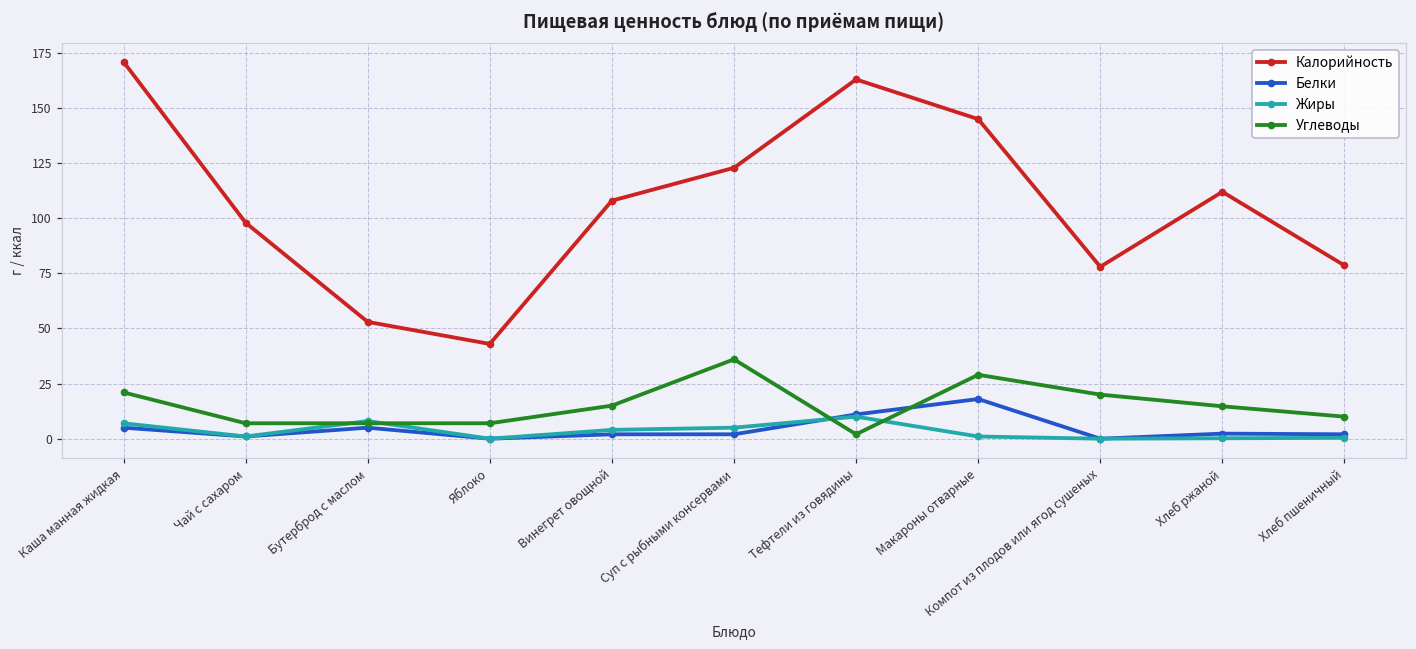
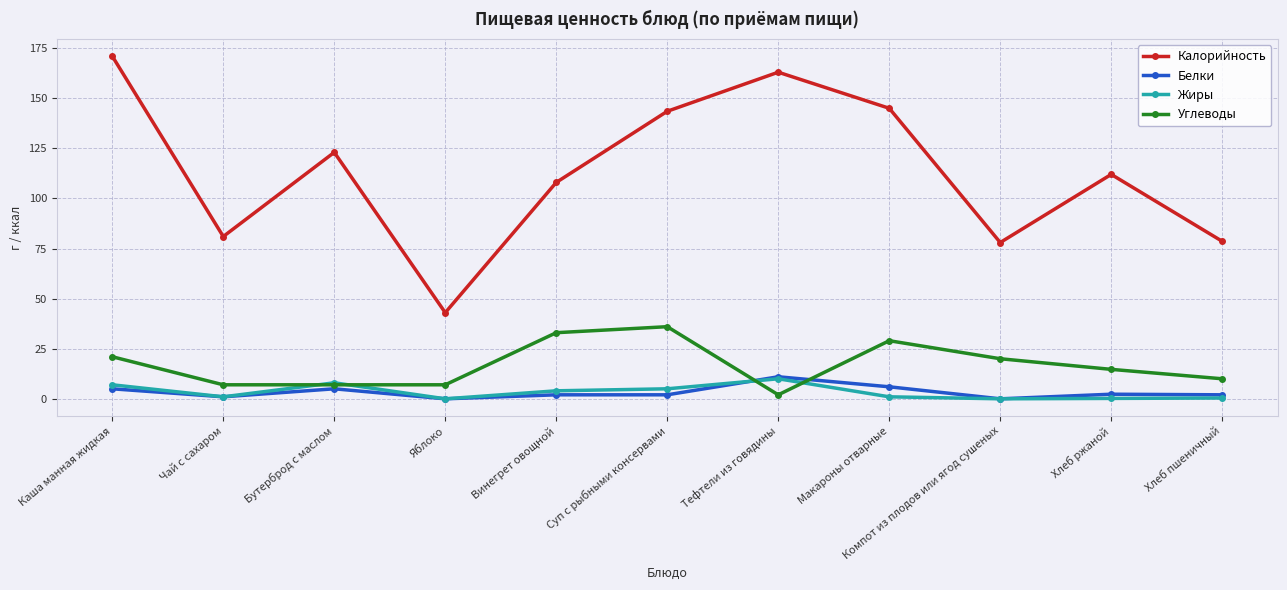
  {
    "Калорийность": {
      "Каша манная жидкая": 171,
-     "Чай с сахаром": 98,
-     "Бутерброд с маслом": 53,
+     "Чай с сахаром": 81,
+     "Бутерброд с маслом": 123,
      "Яблоко": 43,
      "Винегрет овощной": 108,
-     "Суп с рыбными консервами": 123,
+     "Суп с рыбными консервами": 144,
      "Тефтели из говядины": 163,
      "Макароны отварные": 145,
      "Компот из плодов или ягод сушеных": 78,
      "Хлеб ржаной": 112,
      "Хлеб пшеничный": 79
    },
    "Белки": {
      "Каша манная жидкая": 5,
      "Бутерброд с маслом": 5,
      "Винегрет овощной": 2,
      "Суп с рыбными консервами": 2,
-     "Макароны отварные": 18,
+     "Макароны отварные": 6,
      "Хлеб ржаной": 2,
      "Хлеб пшеничный": 2
    },
    "Жиры": {
      "Каша манная жидкая": 7,
      "Винегрет овощной": 4,
      "Суп с рыбными консервами": 5,
      "Макароны отварные": 1,
      "Хлеб ржаной": 0,
      "Хлеб пшеничный": 0
    },
    "Углеводы": {
      "Каша манная жидкая": 21,
      "Чай с сахаром": 7,
      "Яблоко": 7,
-     "Винегрет овощной": 15,
+     "Винегрет овощной": 33,
      "Суп с рыбными консервами": 36,
      "Тефтели из говядины": 2,
      "Макароны отварные": 29,
      "Компот из плодов или ягод сушеных": 20,
      "Хлеб ржаной": 15,
      "Хлеб пшеничный": 10
    }
  }
